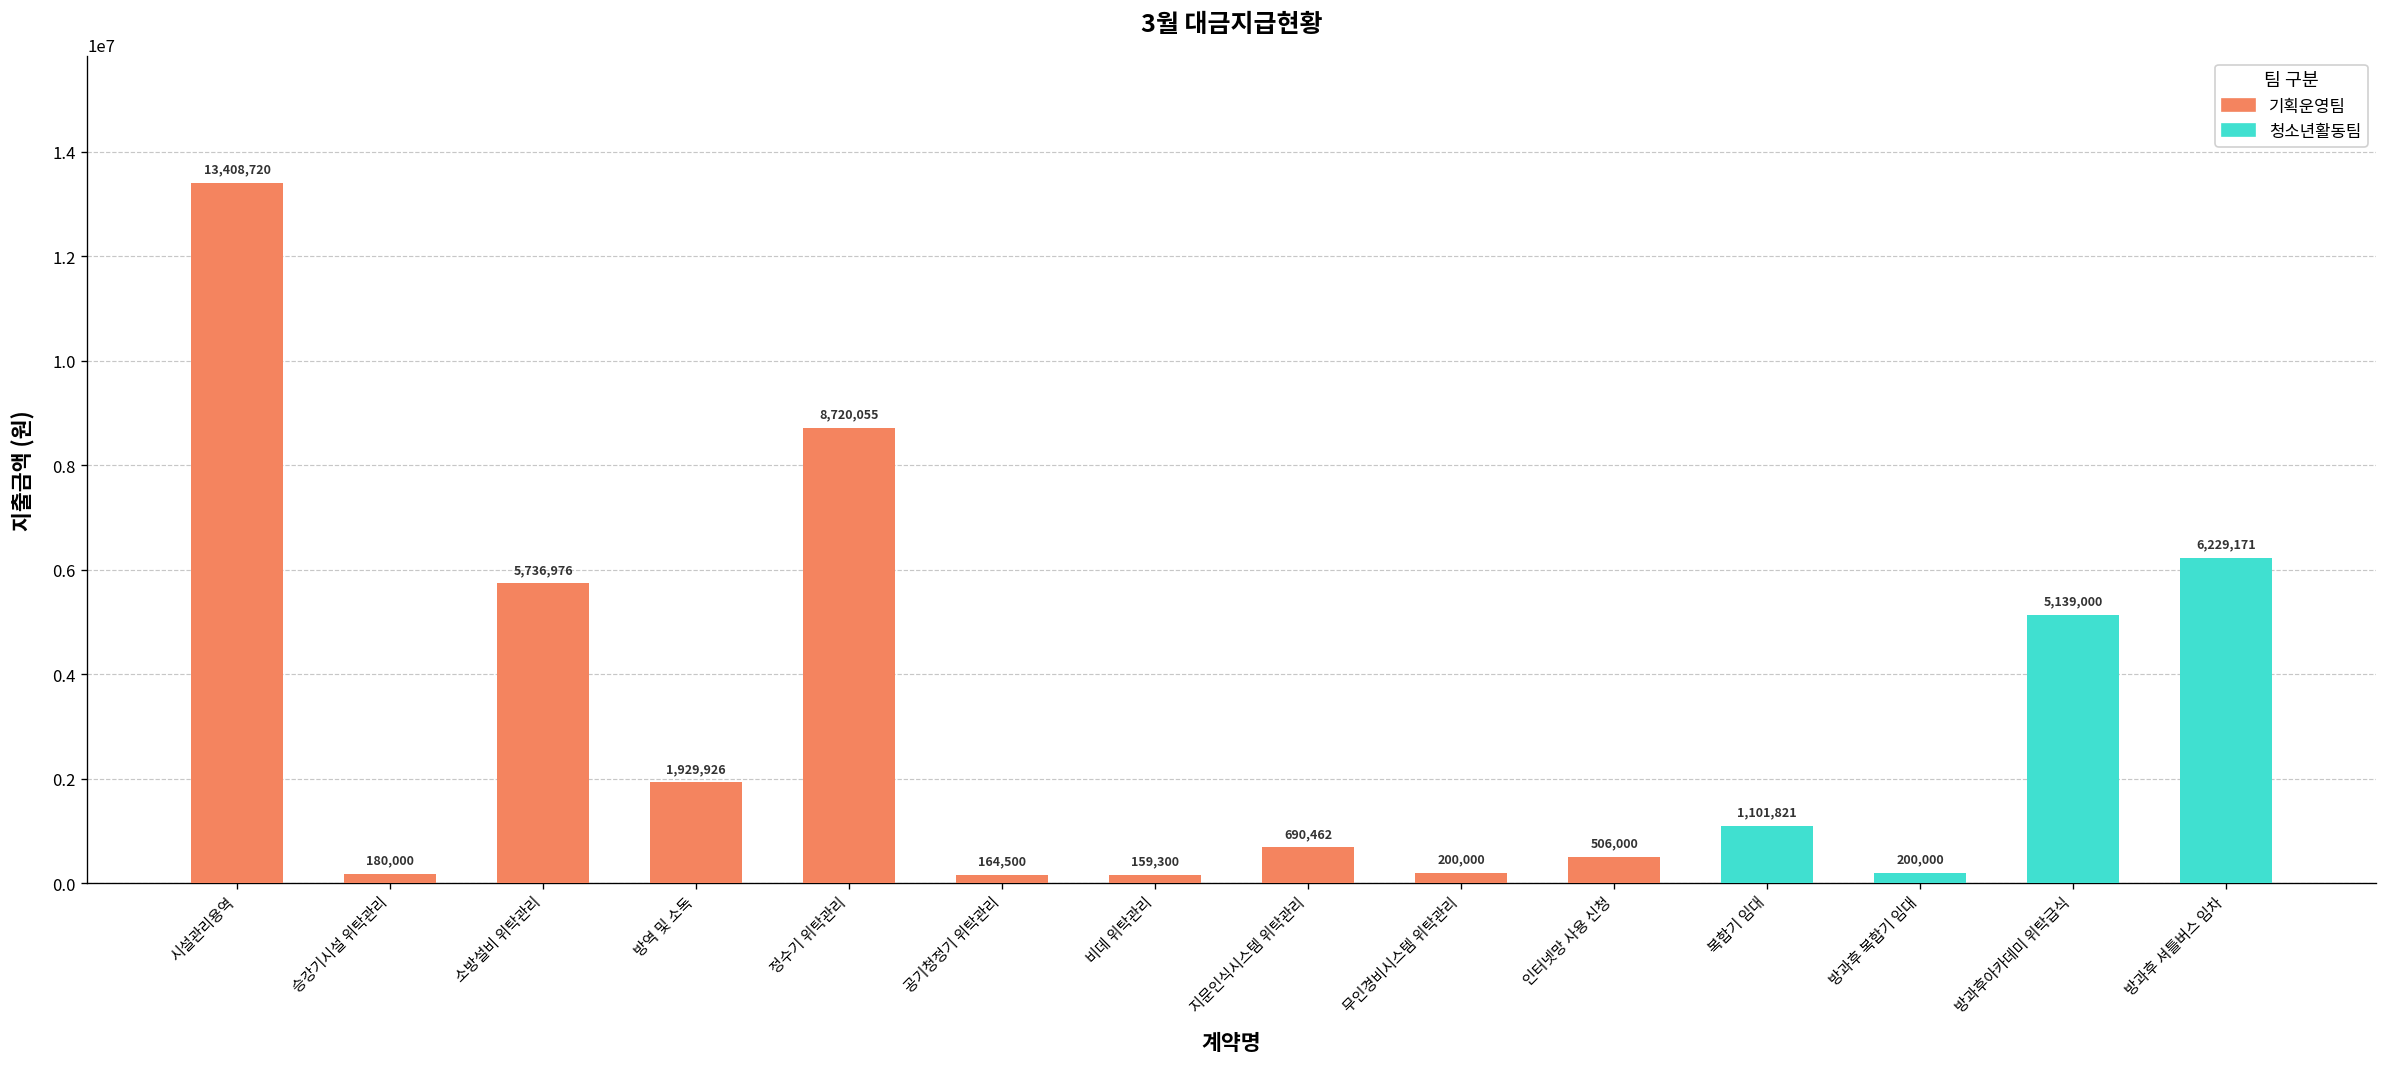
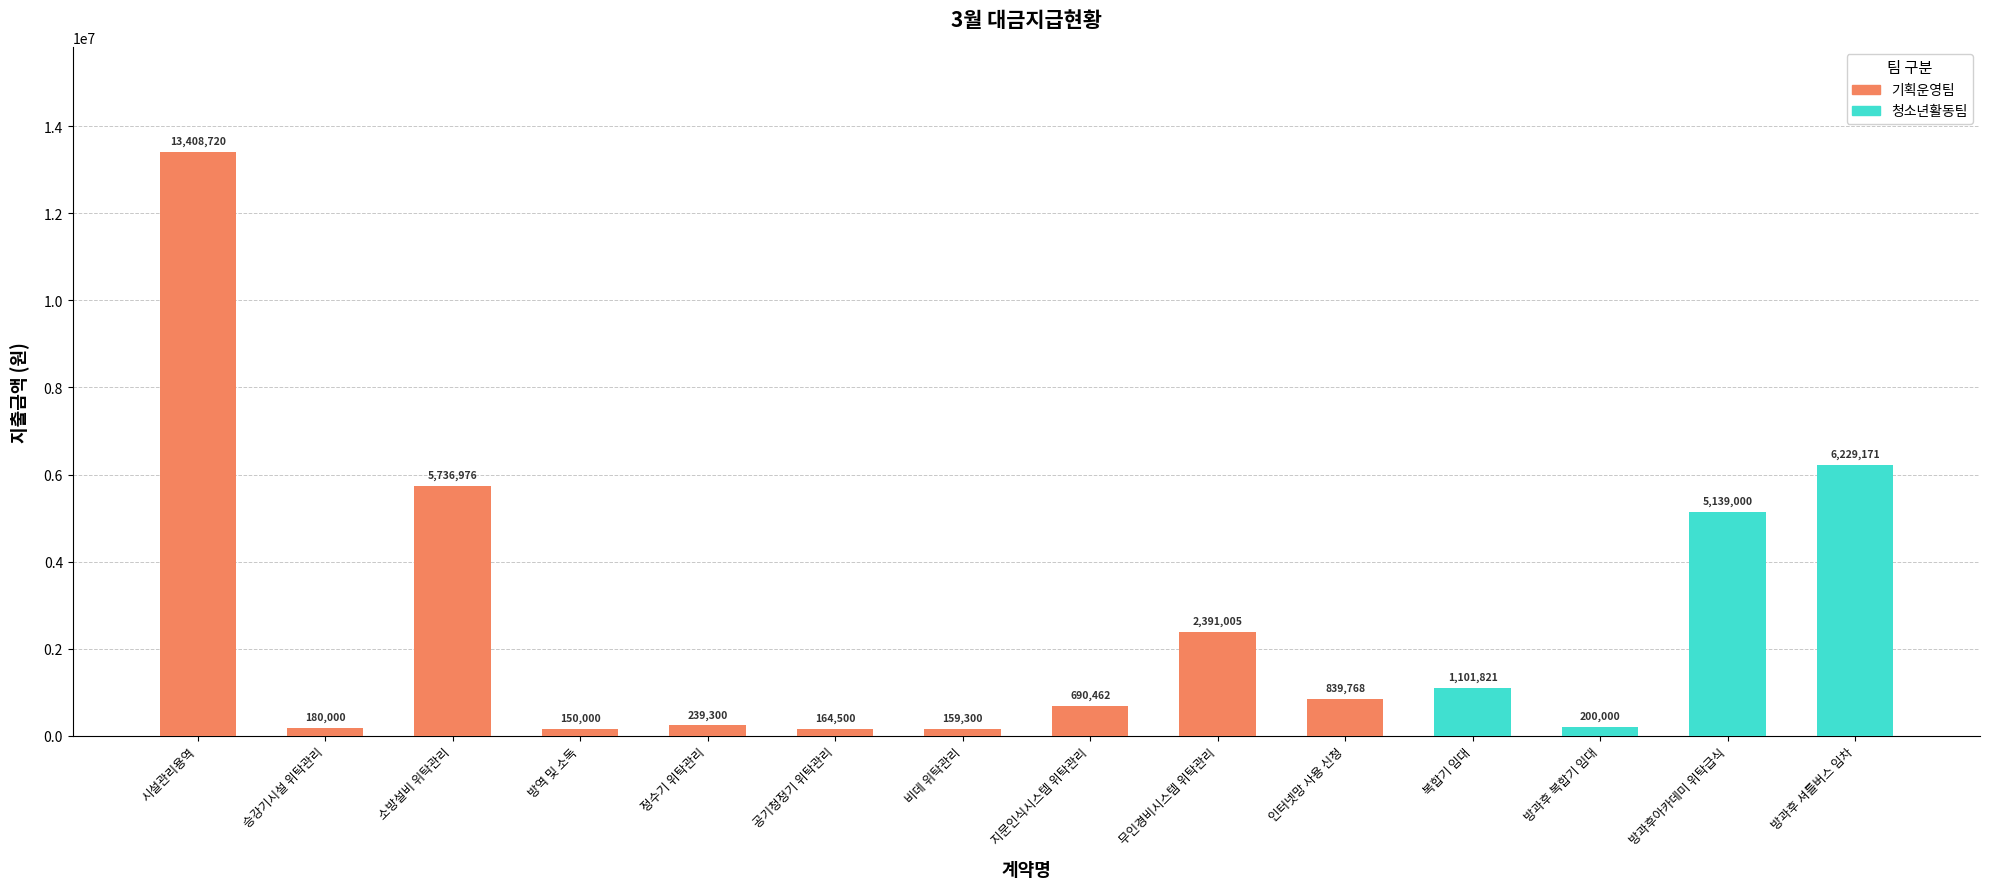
  {
    "시설관리용역": "13,408,720",
    "승강기시설 위탁관리": "180,000",
    "소방설비 위탁관리": "5,736,976",
-   "방역 및 소독": "1,929,926",
-   "정수기 위탁관리": "8,720,055",
+   "방역 및 소독": "150,000",
+   "정수기 위탁관리": "239,300",
    "공기청정기 위탁관리": "164,500",
    "비데 위탁관리": "159,300",
    "지문인식시스템 위탁관리": "690,462",
-   "무인경비시스템 위탁관리": "200,000",
-   "인터넷망 사용 신청": "506,000",
+   "무인경비시스템 위탁관리": "2,391,005",
+   "인터넷망 사용 신청": "839,768",
    "복합기 임대": "1,101,821",
    "방과후 복합기 임대": "200,000",
    "방과후아카데미 위탁급식": "5,139,000",
    "방과후 셔틀버스 임차": "6,229,171"
  }
